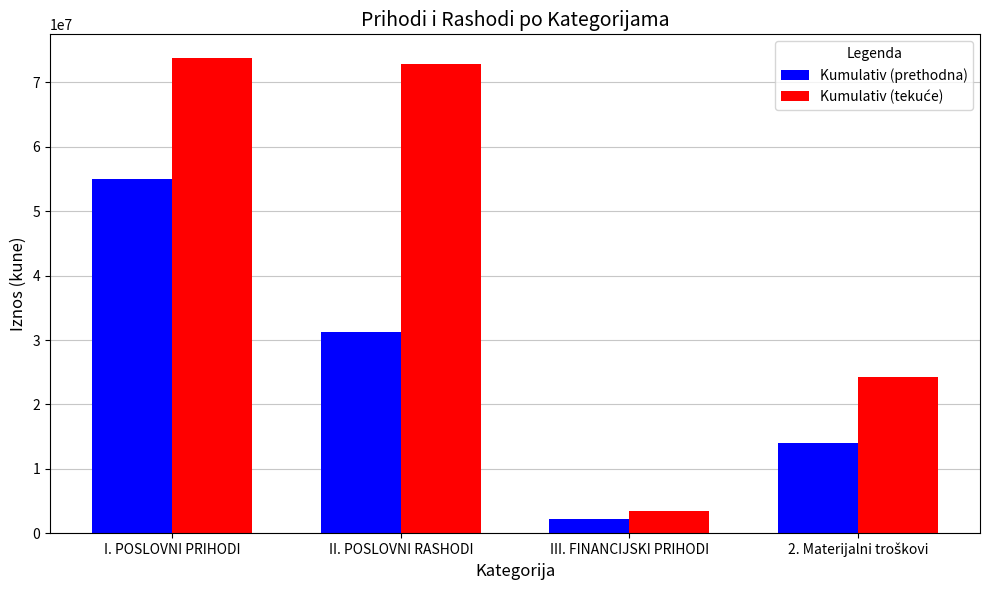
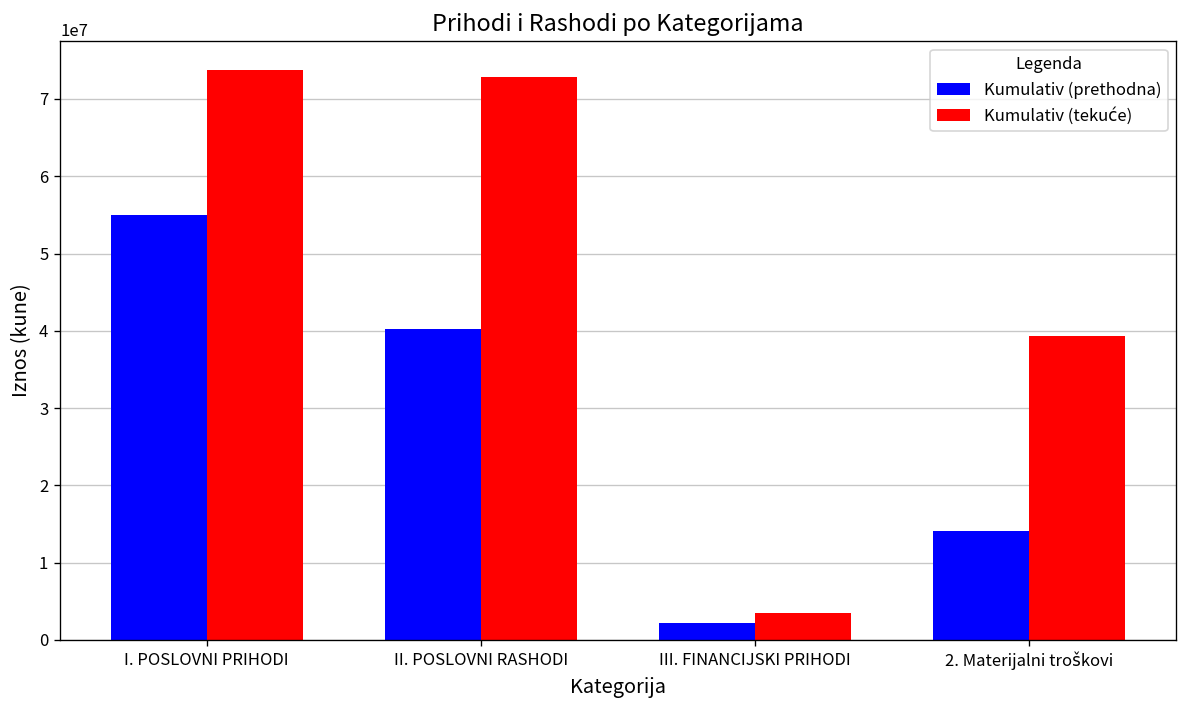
  {
    "Kumulativ (prethodna)": {
      "I. POSLOVNI PRIHODI": 55000000,
-     "II. POSLOVNI RASHODI": 31000000,
+     "II. POSLOVNI RASHODI": 40000000,
      "III. FINANCIJSKI PRIHODI": 2000000,
      "2. Materijalni troškovi": 14000000
    },
    "Kumulativ (tekuće)": {
      "I. POSLOVNI PRIHODI": 74000000,
      "II. POSLOVNI RASHODI": 73000000,
      "III. FINANCIJSKI PRIHODI": 3000000,
-     "2. Materijalni troškovi": 24000000
+     "2. Materijalni troškovi": 39000000
    }
  }
